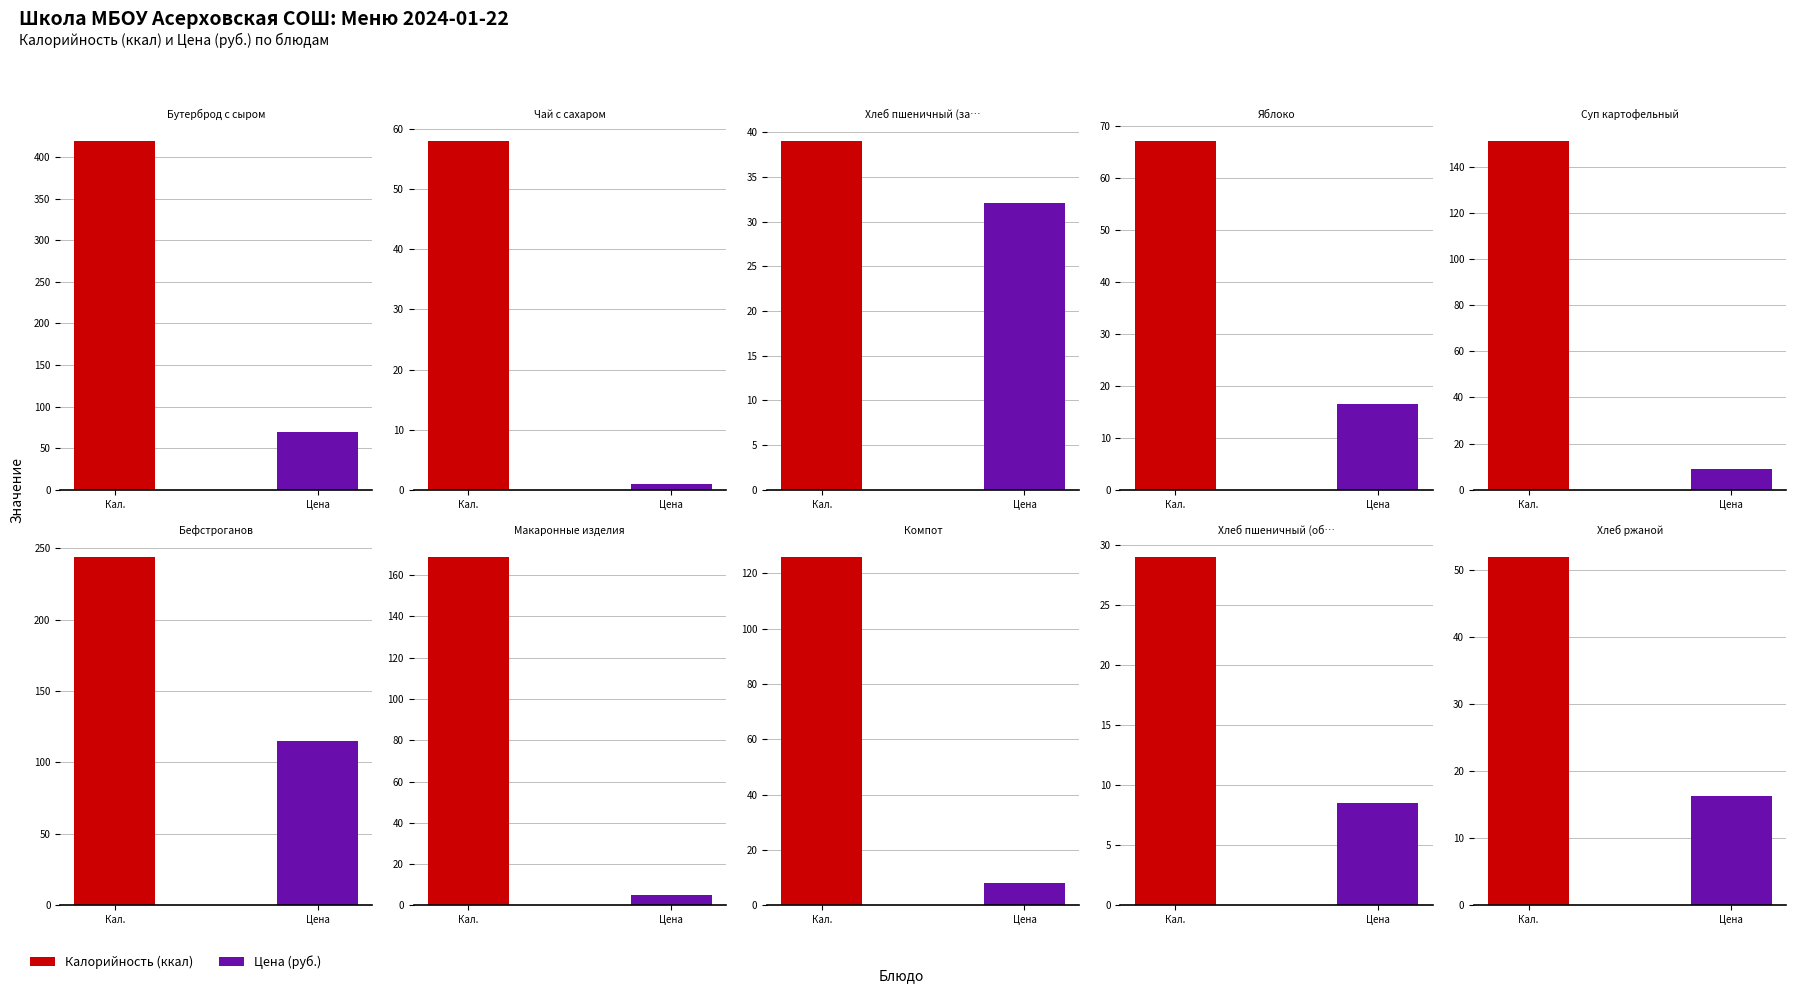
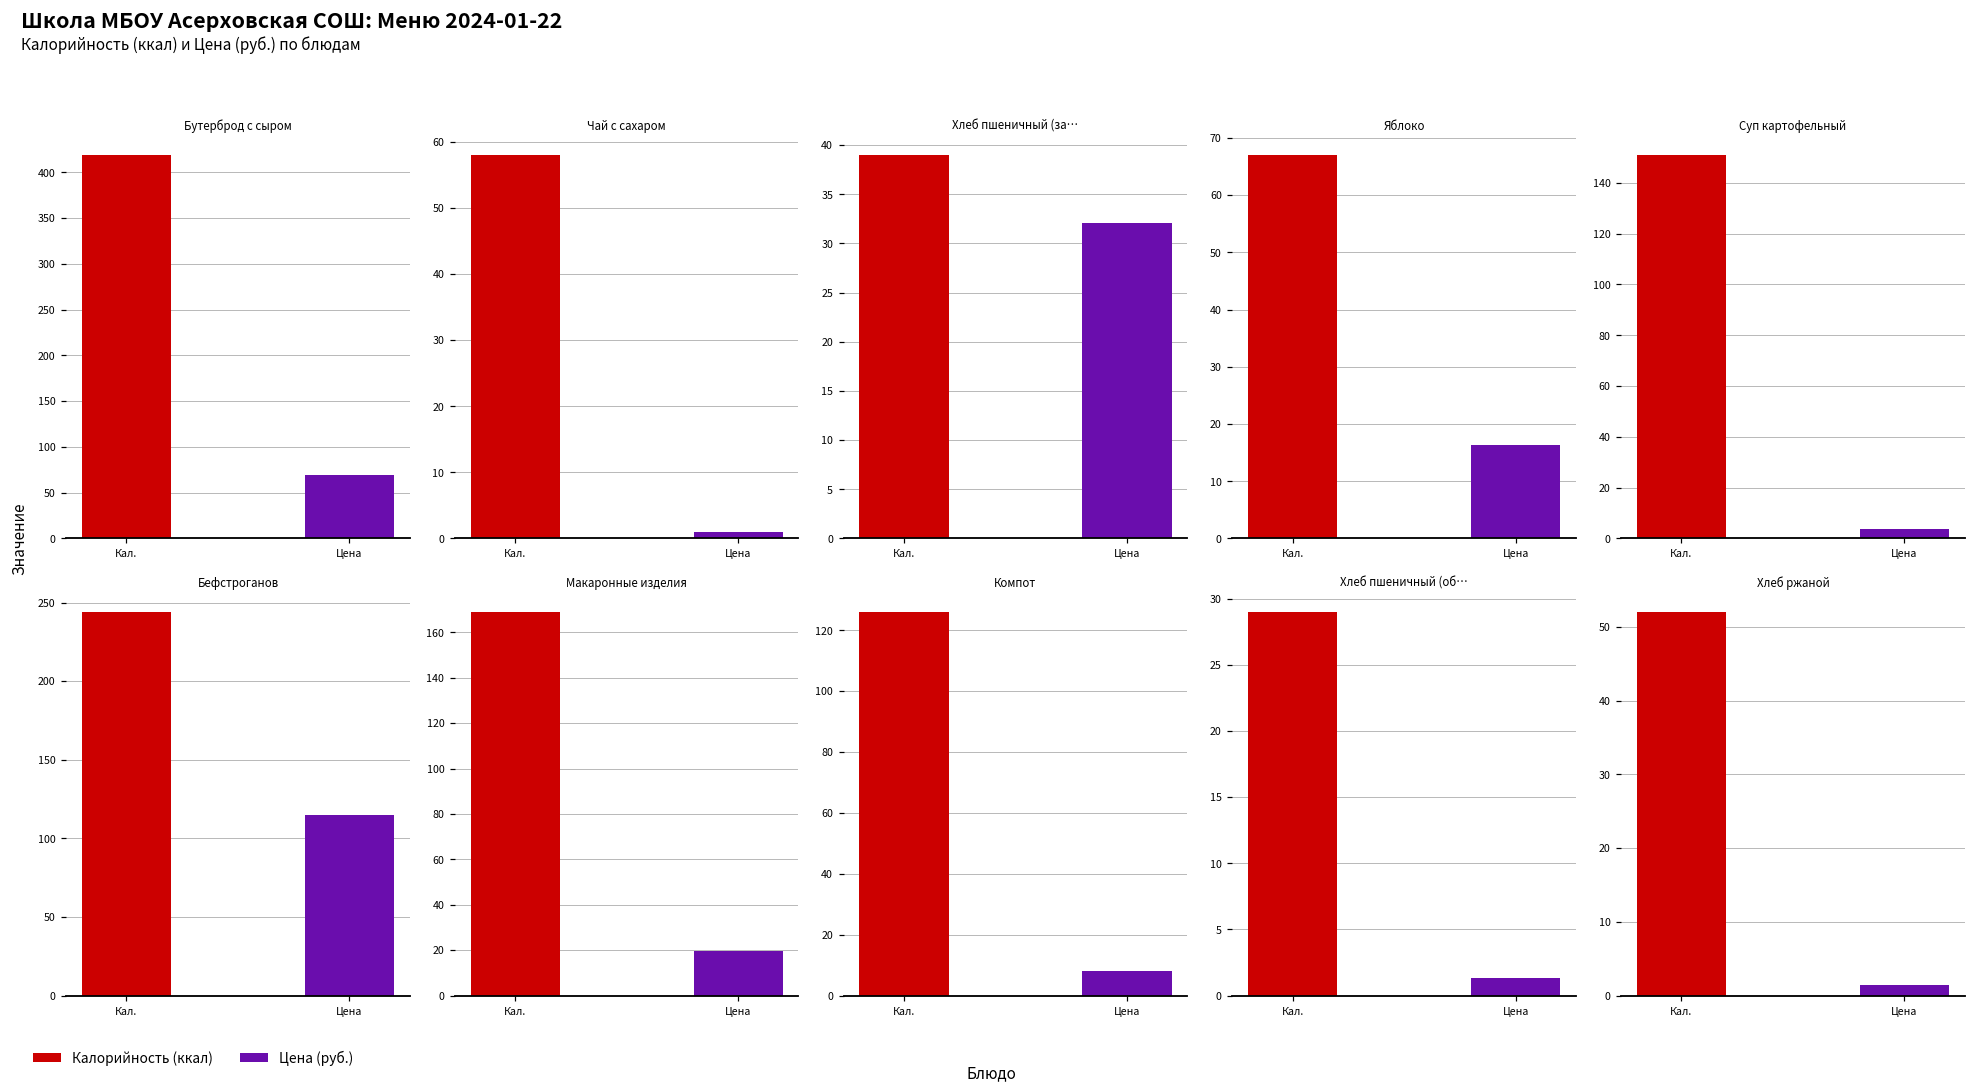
  {
    "Бутерброд с сыром": {
      "Кал.": 420,
      "Цена": 70
    },
    "Чай с сахаром": {
      "Кал.": 58,
      "Цена": 1
    },
    "Хлеб пшеничный (за…": {
      "Кал.": 39,
      "Цена": 32
    },
    "Яблоко": {
      "Кал.": 67,
      "Цена": 16
    },
    "Суп картофельный": {
      "Кал.": 151,
-     "Цена": 9
+     "Цена": 4
    },
    "Бефстроганов": {
      "Кал.": 244,
      "Цена": 115
    },
    "Макаронные изделия": {
      "Кал.": 169,
-     "Цена": 5
+     "Цена": 20
    },
    "Компот": {
      "Кал.": 126,
      "Цена": 8
    },
    "Хлеб пшеничный (об…": {
      "Кал.": 29.0,
-     "Цена": 8.5
+     "Цена": 1.3
    },
    "Хлеб ржаной": {
      "Кал.": 52,
-     "Цена": 16
+     "Цена": 1
    }
  }
